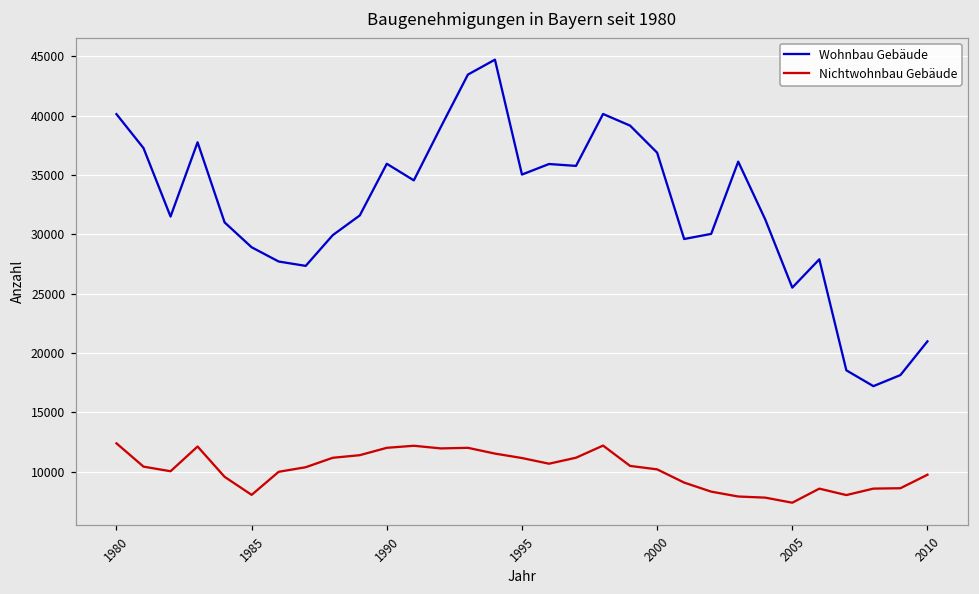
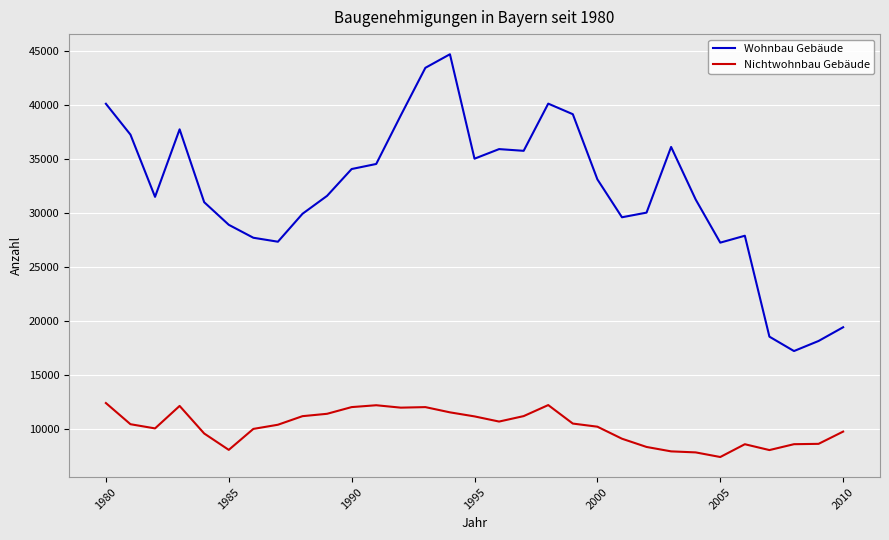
  {
    "Wohnbau Gebäude": {
      "1980": 40100,
      "1985": 28900,
-     "1990": 36000,
+     "1990": 34100,
      "1995": 35000,
-     "2000": 36900,
-     "2005": 25500,
-     "2010": 21000
+     "2000": 33100,
+     "2005": 27300,
+     "2010": 19400
    },
    "Nichtwohnbau Gebäude": {
      "1980": 12400,
      "1985": 8000,
      "1990": 12000,
      "1995": 11100,
      "2000": 10200,
      "2005": 7400,
      "2010": 9700
    }
  }
